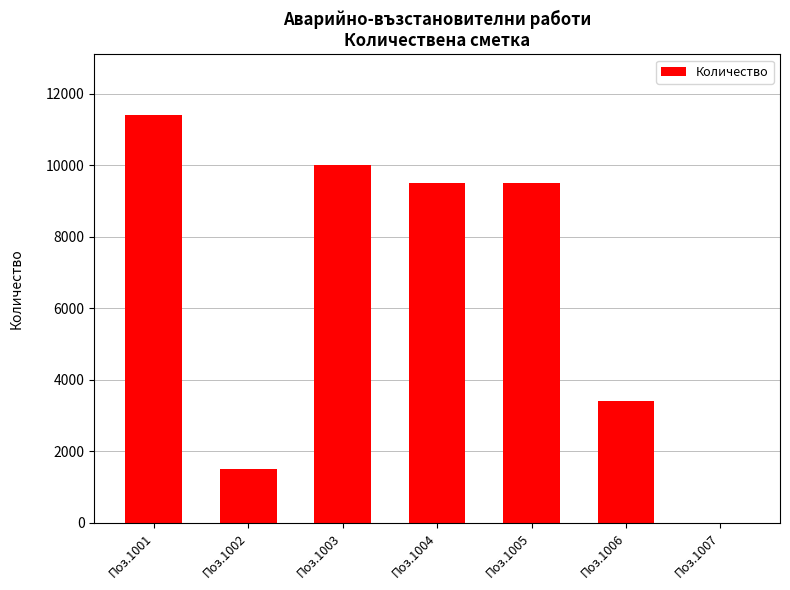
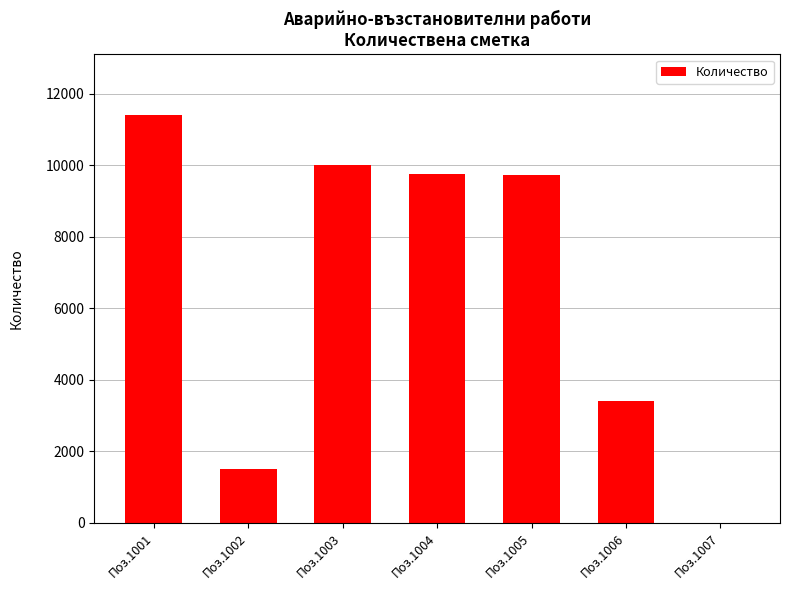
  {
    "Поз.1001": 11400,
    "Поз.1002": 1500,
    "Поз.1003": 10000,
-   "Поз.1004": 9500,
-   "Поз.1005": 9500,
+   "Поз.1004": 9800,
+   "Поз.1005": 9700,
    "Поз.1006": 3400
  }
